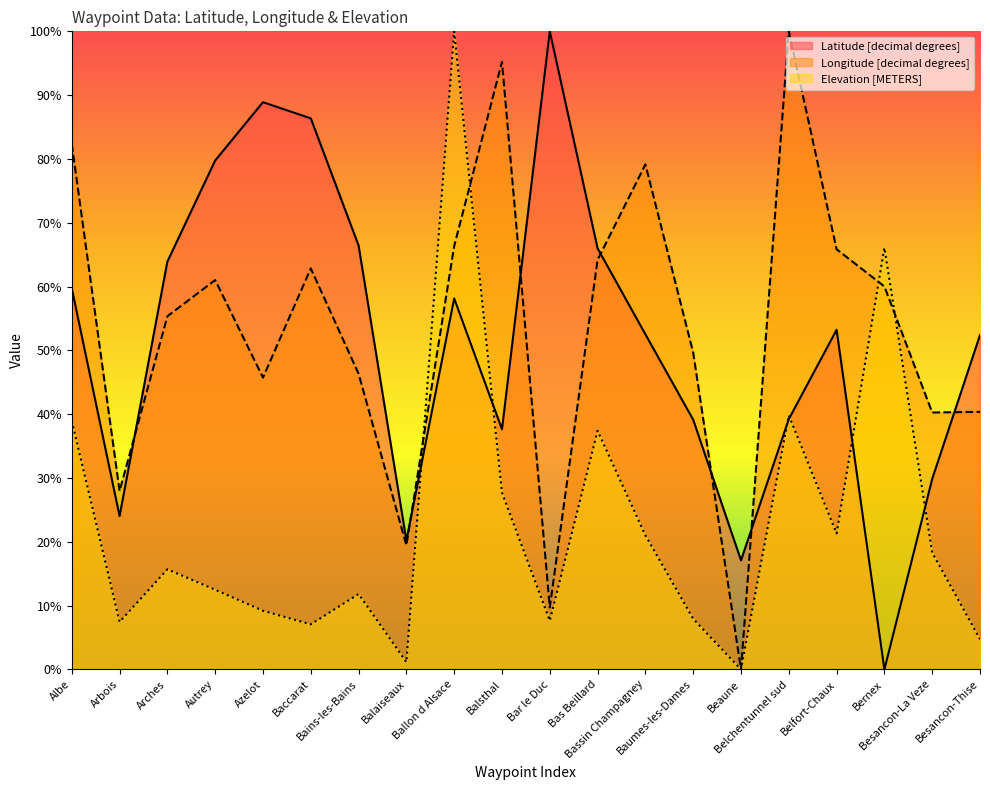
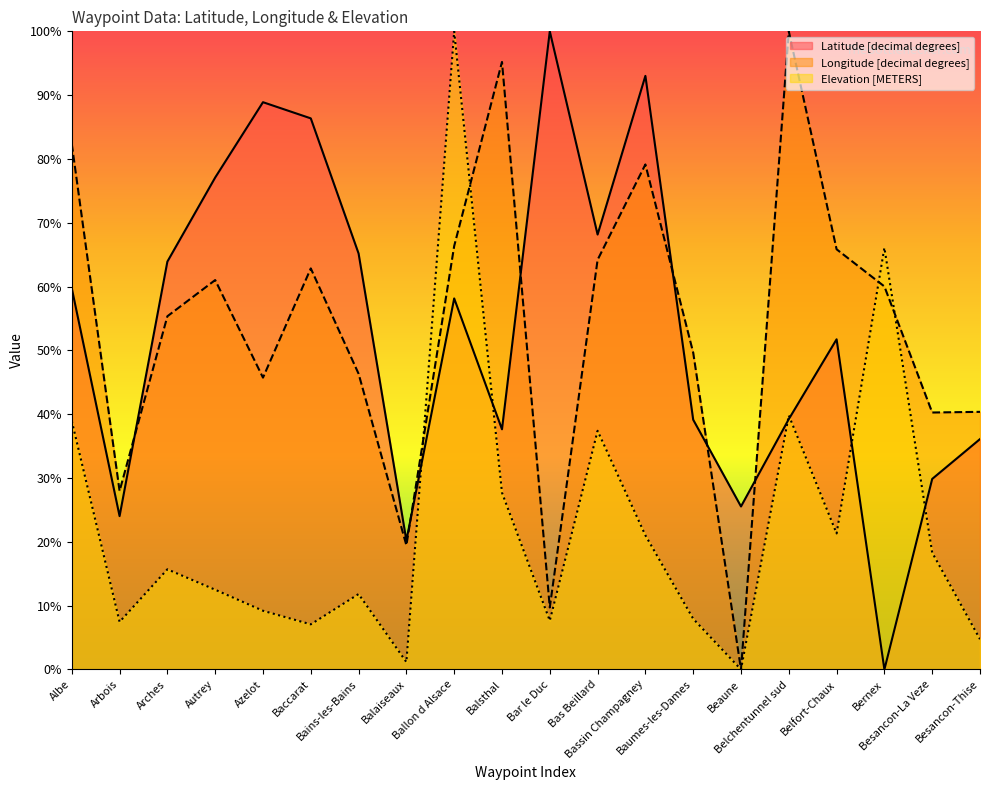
  {
    "Latitude [decimal degrees]": {
      "Albe": "60%",
      "Arbois": "24%",
      "Arches": "64%",
-     "Autrey": "80%",
+     "Autrey": "77%",
      "Azelot": "89%",
      "Baccarat": "86%",
-     "Bains-les-Bains": "66%",
+     "Bains-les-Bains": "65%",
      "Balaiseaux": "20%",
      "Ballon d Alsace": "58%",
      "Balsthal": "38%",
      "Bar le Duc": "100%",
-     "Bas Beillard": "66%",
-     "Bassin Champagney": "53%",
+     "Bas Beillard": "68%",
+     "Bassin Champagney": "93%",
      "Baumes-les-Dames": "39%",
-     "Beaune": "17%",
+     "Beaune": "26%",
      "Belchentunnel sud": "39%",
-     "Belfort-Chaux": "53%",
+     "Belfort-Chaux": "52%",
      "Bernex": "0%",
      "Besancon-La Veze": "30%",
-     "Besancon-Thise": "52%"
+     "Besancon-Thise": "36%"
    }
  }
